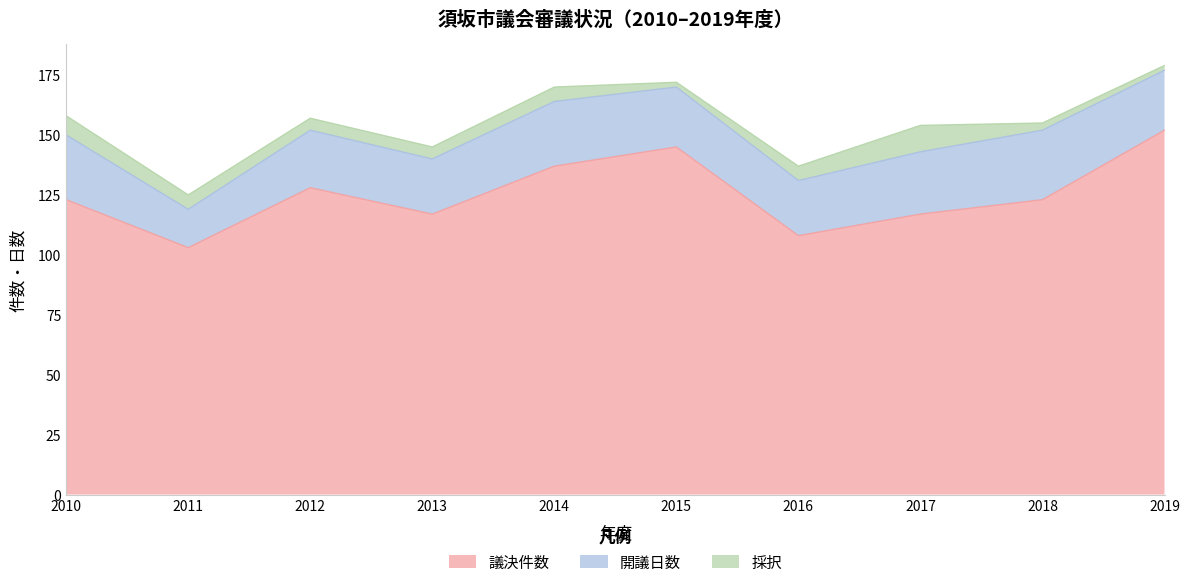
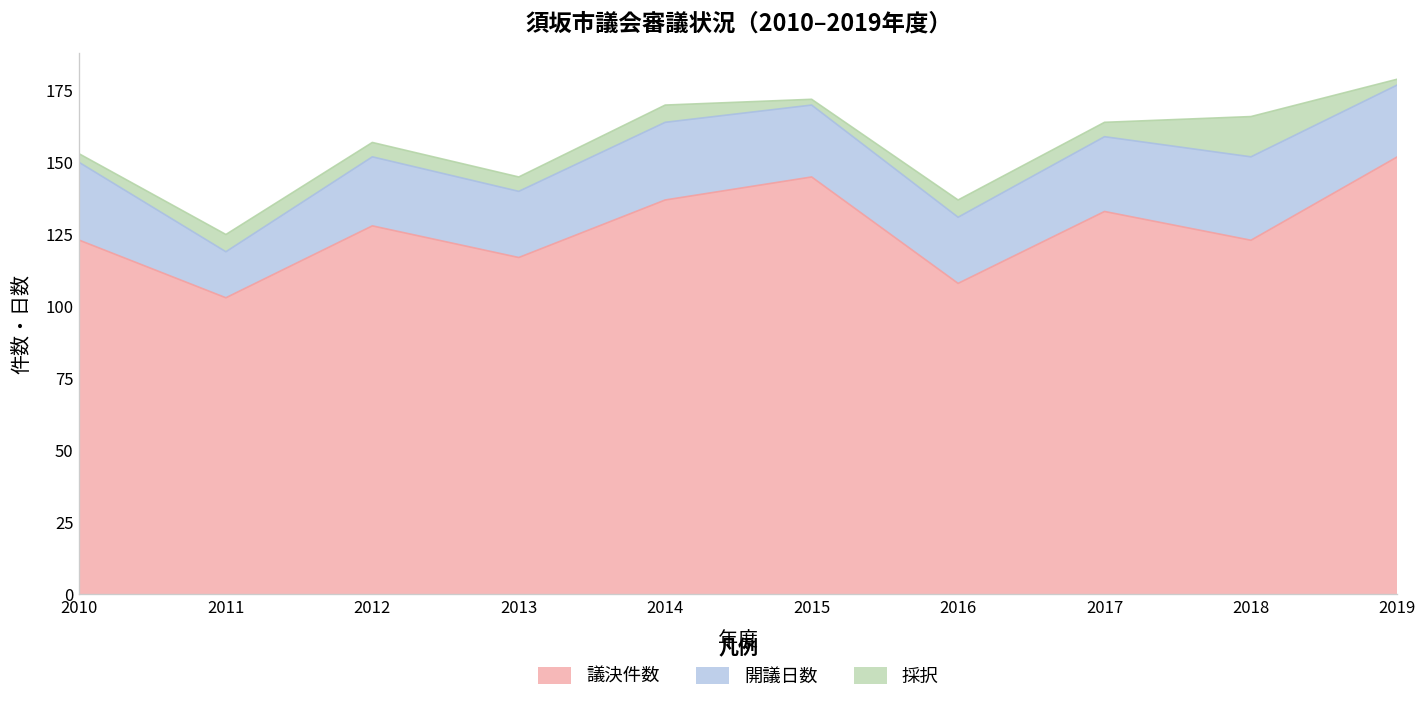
  {
    "議決件数": {
      "2010": 123,
      "2011": 103,
      "2012": 128,
      "2013": 117,
      "2014": 137,
      "2015": 145,
      "2016": 108,
-     "2017": 117,
+     "2017": 133,
      "2018": 123,
      "2019": 152
    },
    "開議日数": {
      "2010": 27,
      "2011": 16,
      "2012": 24,
      "2013": 23,
      "2014": 27,
      "2015": 25,
      "2016": 23,
      "2017": 26,
      "2018": 29,
      "2019": 25
    },
    "採択": {
-     "2010": 8,
+     "2010": 3,
      "2011": 6,
      "2012": 5,
      "2013": 5,
      "2014": 6,
      "2015": 2,
      "2016": 6,
-     "2017": 11,
-     "2018": 3,
+     "2017": 5,
+     "2018": 14,
      "2019": 2
    }
  }
